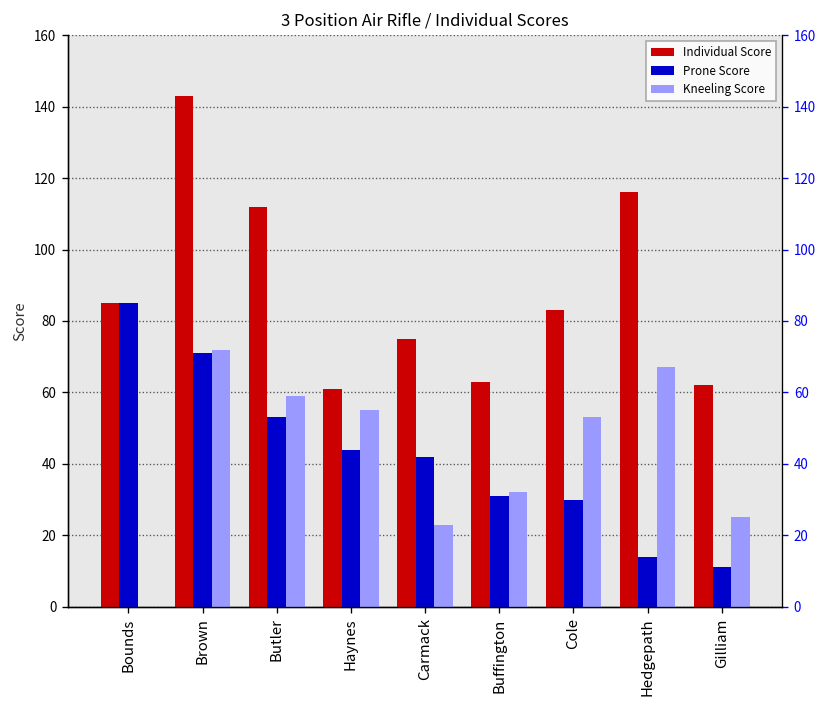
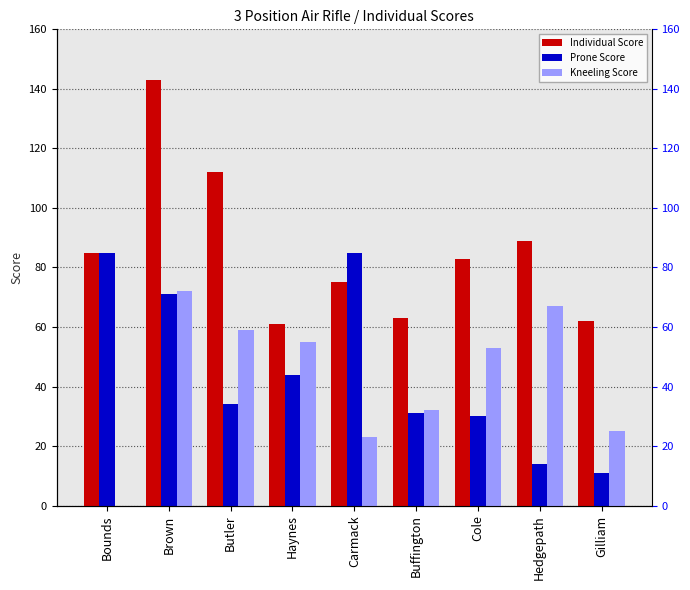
  {
    "Individual Score": {
      "Bounds": 85,
      "Brown": 143,
      "Butler": 112,
      "Haynes": 61,
      "Carmack": 75,
      "Buffington": 63,
      "Cole": 83,
-     "Hedgepath": 116,
+     "Hedgepath": 89,
      "Gilliam": 62
    },
    "Prone Score": {
      "Bounds": 85,
      "Brown": 71,
-     "Butler": 53,
+     "Butler": 34,
      "Haynes": 44,
-     "Carmack": 42,
+     "Carmack": 85,
      "Buffington": 31,
      "Cole": 30,
      "Hedgepath": 14,
      "Gilliam": 11
    },
    "Kneeling Score": {
      "Bounds": 0,
      "Brown": 72,
      "Butler": 59,
      "Haynes": 55,
      "Carmack": 23,
      "Buffington": 32,
      "Cole": 53,
      "Hedgepath": 67,
      "Gilliam": 25
    }
  }
